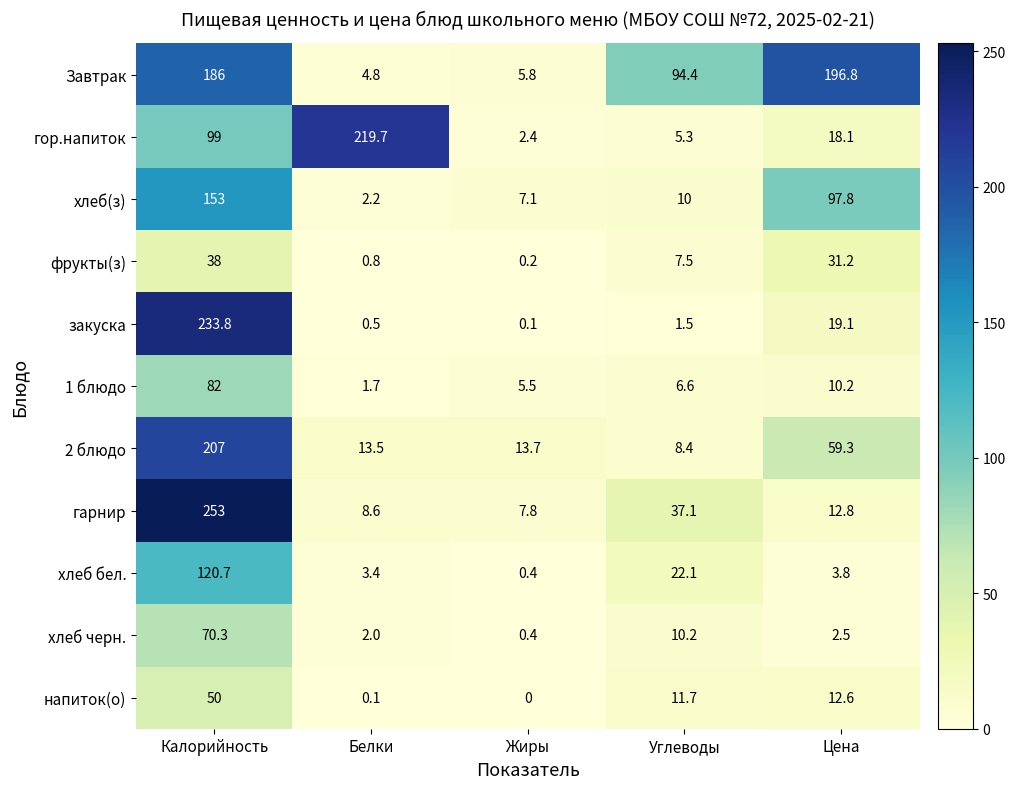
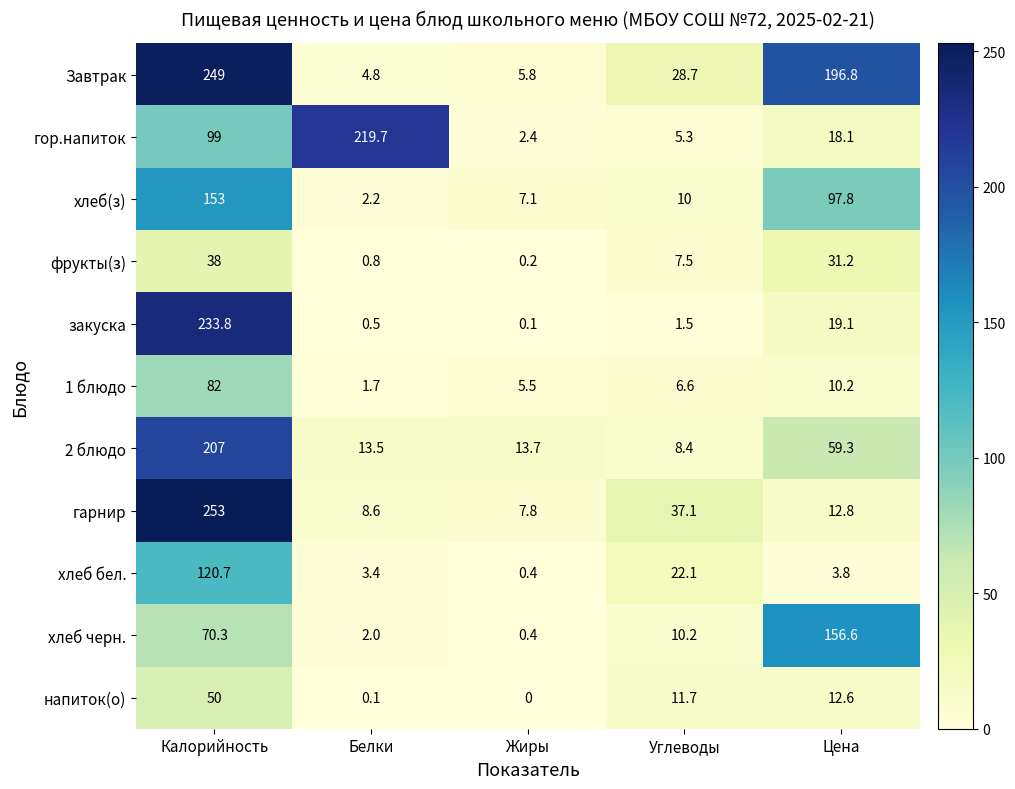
  {
    "Завтрак": {
-     "Калорийность": 186,
+     "Калорийность": 249,
      "Белки": 4.8,
      "Жиры": 5.8,
-     "Углеводы": 94.4,
+     "Углеводы": 28.7,
      "Цена": 196.8
    },
    "гор.напиток": {
      "Калорийность": 99,
      "Белки": 219.7,
      "Жиры": 2.4,
      "Углеводы": 5.3,
      "Цена": 18.1
    },
    "хлеб(з)": {
      "Калорийность": 153,
      "Белки": 2.2,
      "Жиры": 7.1,
      "Углеводы": 10,
      "Цена": 97.8
    },
    "фрукты(з)": {
      "Калорийность": 38,
      "Белки": 0.8,
      "Жиры": 0.2,
      "Углеводы": 7.5,
      "Цена": 31.2
    },
    "закуска": {
      "Калорийность": 233.8,
      "Белки": 0.5,
      "Жиры": 0.1,
      "Углеводы": 1.5,
      "Цена": 19.1
    },
    "1 блюдо": {
      "Калорийность": 82,
      "Белки": 1.7,
      "Жиры": 5.5,
      "Углеводы": 6.6,
      "Цена": 10.2
    },
    "2 блюдо": {
      "Калорийность": 207,
      "Белки": 13.5,
      "Жиры": 13.7,
      "Углеводы": 8.4,
      "Цена": 59.3
    },
    "гарнир": {
      "Калорийность": 253,
      "Белки": 8.6,
      "Жиры": 7.8,
      "Углеводы": 37.1,
      "Цена": 12.8
    },
    "хлеб бел.": {
      "Калорийность": 120.7,
      "Белки": 3.4,
      "Жиры": 0.4,
      "Углеводы": 22.1,
      "Цена": 3.8
    },
    "хлеб черн.": {
      "Калорийность": 70.3,
      "Белки": 2.0,
      "Жиры": 0.4,
      "Углеводы": 10.2,
-     "Цена": 2.5
+     "Цена": 156.6
    },
    "напиток(о)": {
      "Калорийность": 50,
      "Белки": 0.1,
      "Жиры": 0,
      "Углеводы": 11.7,
      "Цена": 12.6
    }
  }
